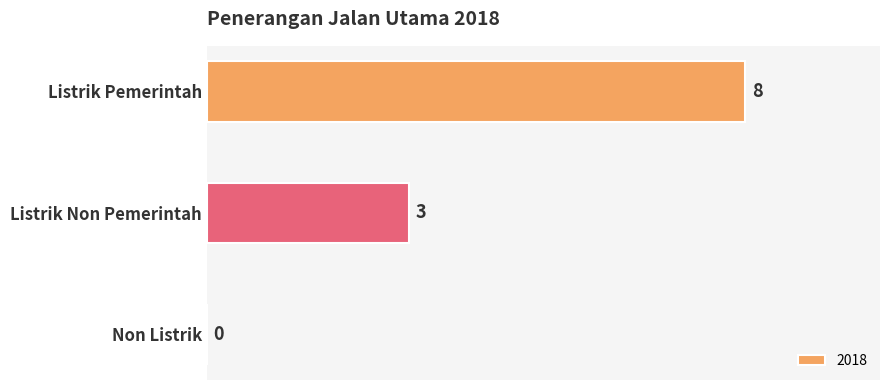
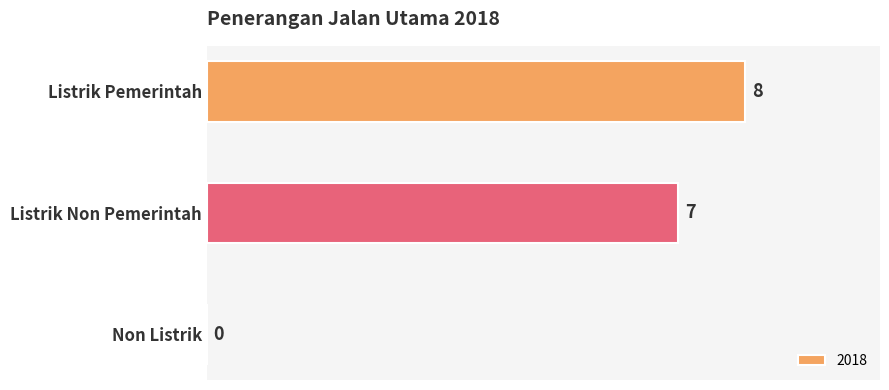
  {
    "Listrik Pemerintah": 8,
-   "Listrik Non Pemerintah": 3,
+   "Listrik Non Pemerintah": 7,
    "Non Listrik": 0
  }
